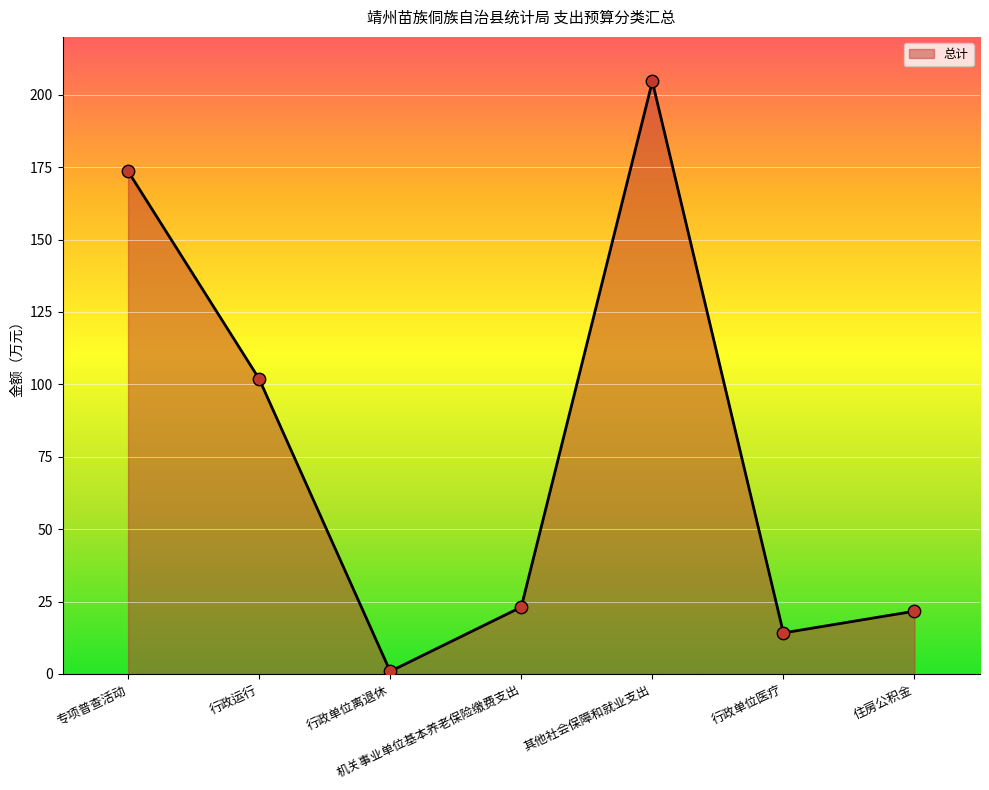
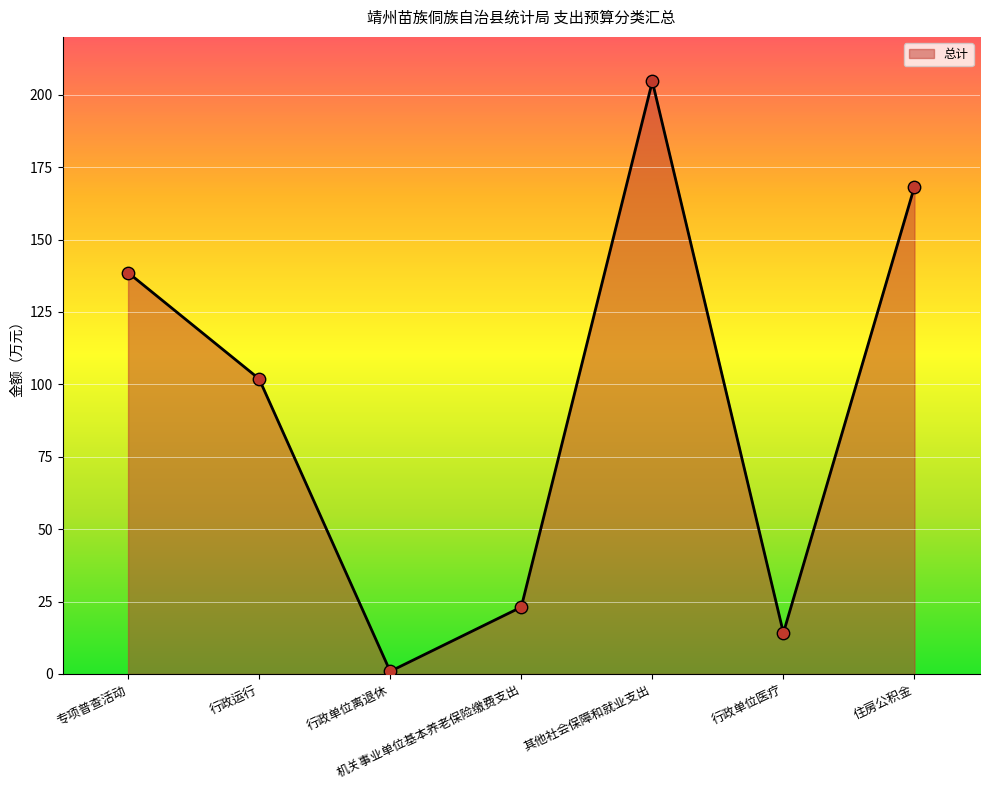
  {
-   "专项普查活动": 174,
+   "专项普查活动": 139,
    "行政运行": 102,
    "行政单位离退休": 1,
    "机关事业单位基本养老保险缴费支出": 23,
    "其他社会保障和就业支出": 205,
    "行政单位医疗": 14,
-   "住房公积金": 22
+   "住房公积金": 168
  }
